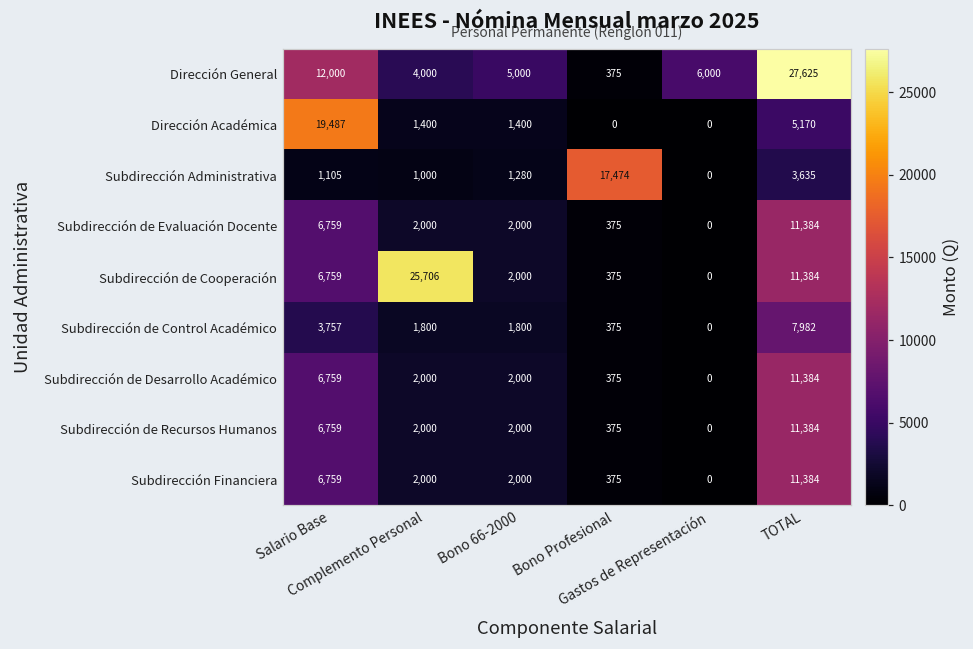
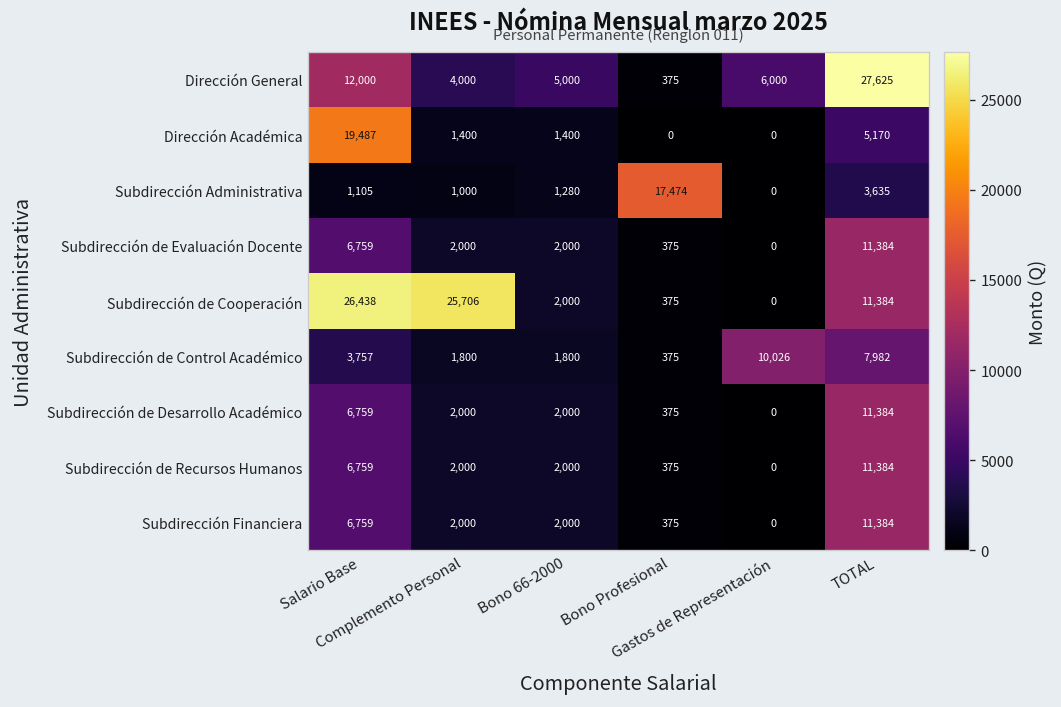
  {
    "Dirección General": {
      "Salario Base": "12,000",
      "Complemento Personal": "4,000",
      "Bono 66-2000": "5,000",
      "Bono Profesional": "375",
      "Gastos de Representación": "6,000",
      "TOTAL": "27,625"
    },
    "Dirección Académica": {
      "Salario Base": "19,487",
      "Complemento Personal": "1,400",
      "Bono 66-2000": "1,400",
      "Bono Profesional": "0",
      "Gastos de Representación": "0",
      "TOTAL": "5,170"
    },
    "Subdirección Administrativa": {
      "Salario Base": "1,105",
      "Complemento Personal": "1,000",
      "Bono 66-2000": "1,280",
      "Bono Profesional": "17,474",
      "Gastos de Representación": "0",
      "TOTAL": "3,635"
    },
    "Subdirección de Evaluación Docente": {
      "Salario Base": "6,759",
      "Complemento Personal": "2,000",
      "Bono 66-2000": "2,000",
      "Bono Profesional": "375",
      "Gastos de Representación": "0",
      "TOTAL": "11,384"
    },
    "Subdirección de Cooperación": {
-     "Salario Base": "6,759",
+     "Salario Base": "26,438",
      "Complemento Personal": "25,706",
      "Bono 66-2000": "2,000",
      "Bono Profesional": "375",
      "Gastos de Representación": "0",
      "TOTAL": "11,384"
    },
    "Subdirección de Control Académico": {
      "Salario Base": "3,757",
      "Complemento Personal": "1,800",
      "Bono 66-2000": "1,800",
      "Bono Profesional": "375",
-     "Gastos de Representación": "0",
+     "Gastos de Representación": "10,026",
      "TOTAL": "7,982"
    },
    "Subdirección de Desarrollo Académico": {
      "Salario Base": "6,759",
      "Complemento Personal": "2,000",
      "Bono 66-2000": "2,000",
      "Bono Profesional": "375",
      "Gastos de Representación": "0",
      "TOTAL": "11,384"
    },
    "Subdirección de Recursos Humanos": {
      "Salario Base": "6,759",
      "Complemento Personal": "2,000",
      "Bono 66-2000": "2,000",
      "Bono Profesional": "375",
      "Gastos de Representación": "0",
      "TOTAL": "11,384"
    },
    "Subdirección Financiera": {
      "Salario Base": "6,759",
      "Complemento Personal": "2,000",
      "Bono 66-2000": "2,000",
      "Bono Profesional": "375",
      "Gastos de Representación": "0",
      "TOTAL": "11,384"
    }
  }
